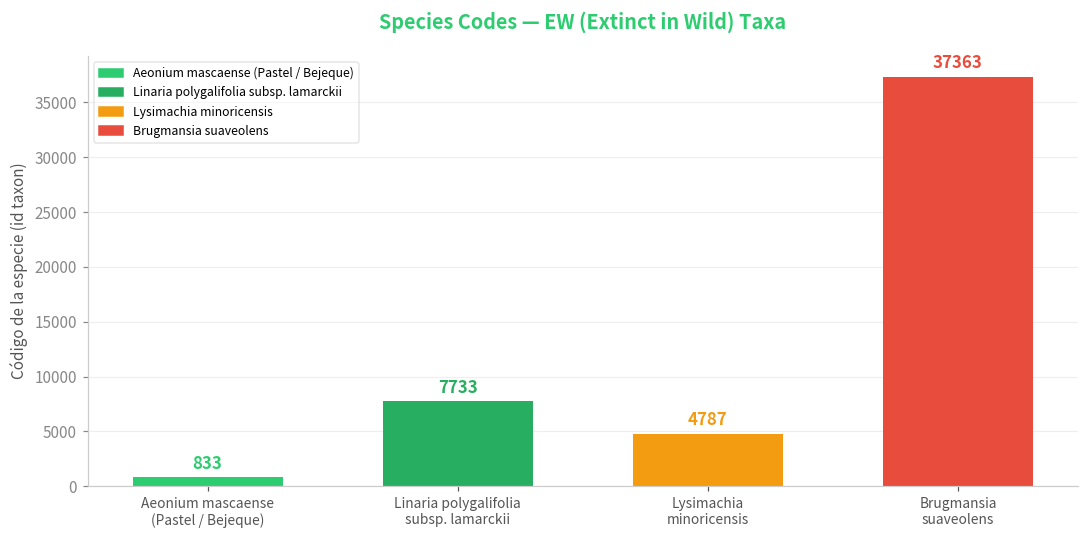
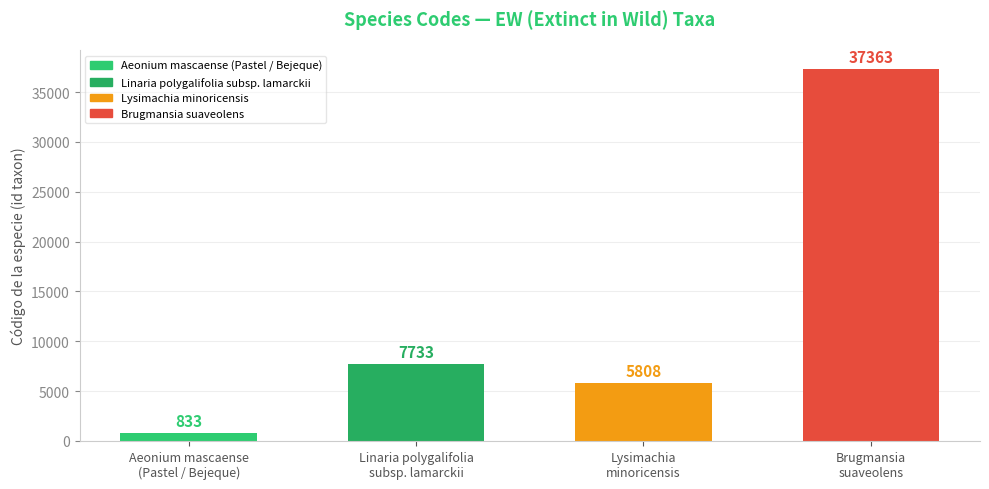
  {
    "Aeonium mascaense (Pastel / Bejeque)": 833,
    "Linaria polygalifolia subsp. lamarckii": 7733,
-   "Lysimachia minoricensis": 4787,
+   "Lysimachia minoricensis": 5808,
    "Brugmansia suaveolens": 37363
  }
